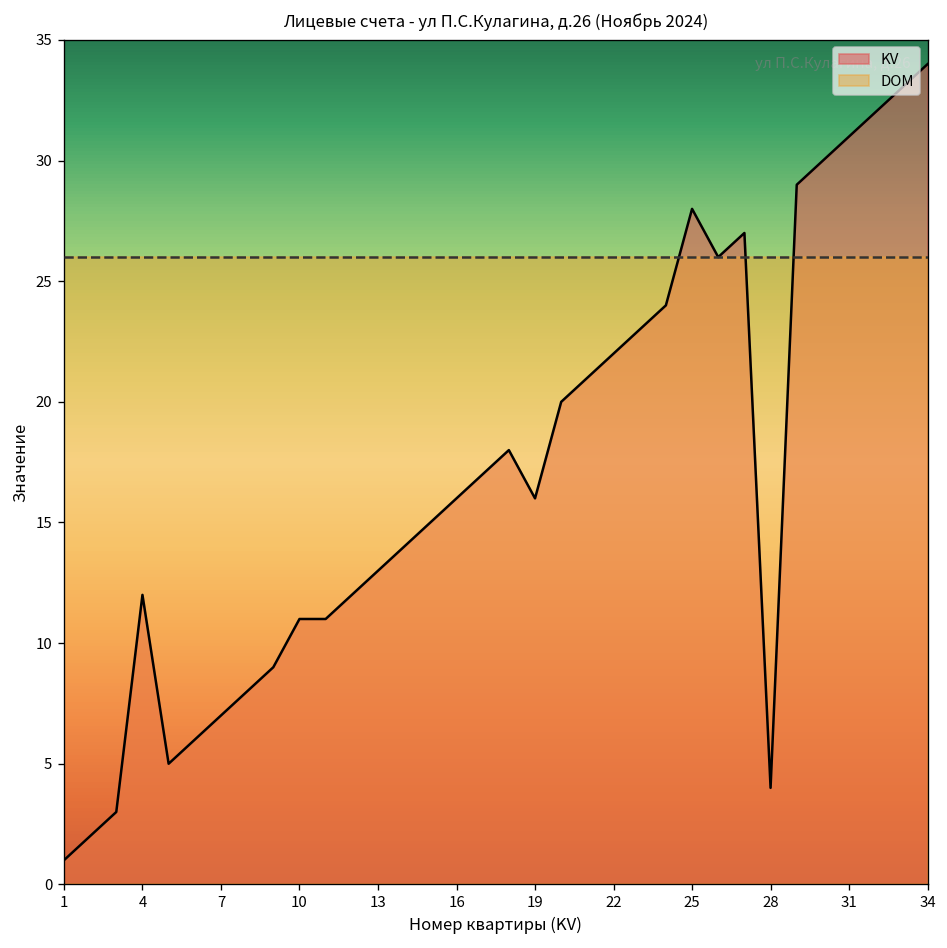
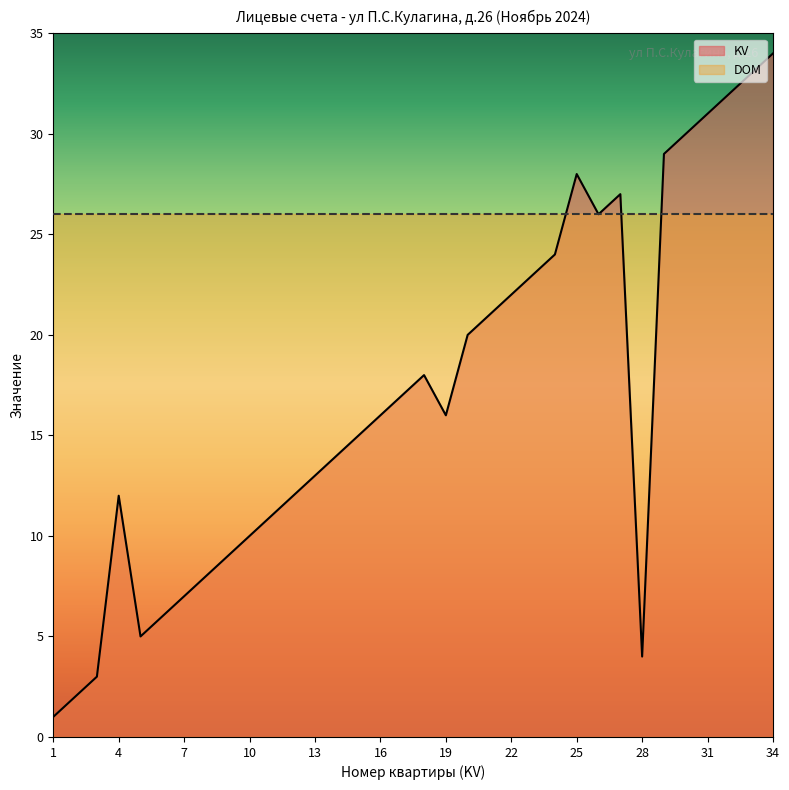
  {
    "KV": {
      "1": 1,
      "4": 12,
      "7": 7,
-     "10": 11,
+     "10": 10,
      "13": 13,
      "16": 16,
      "19": 16,
      "22": 22,
      "25": 28,
      "28": 4,
      "31": 31,
      "34": 34
    },
    "DOM": {
      "1": 26,
      "4": 26,
      "7": 26,
      "10": 26,
      "13": 26,
      "16": 26,
      "19": 26,
      "22": 26,
      "25": 26,
      "28": 26,
      "31": 26,
      "34": 26
    }
  }
